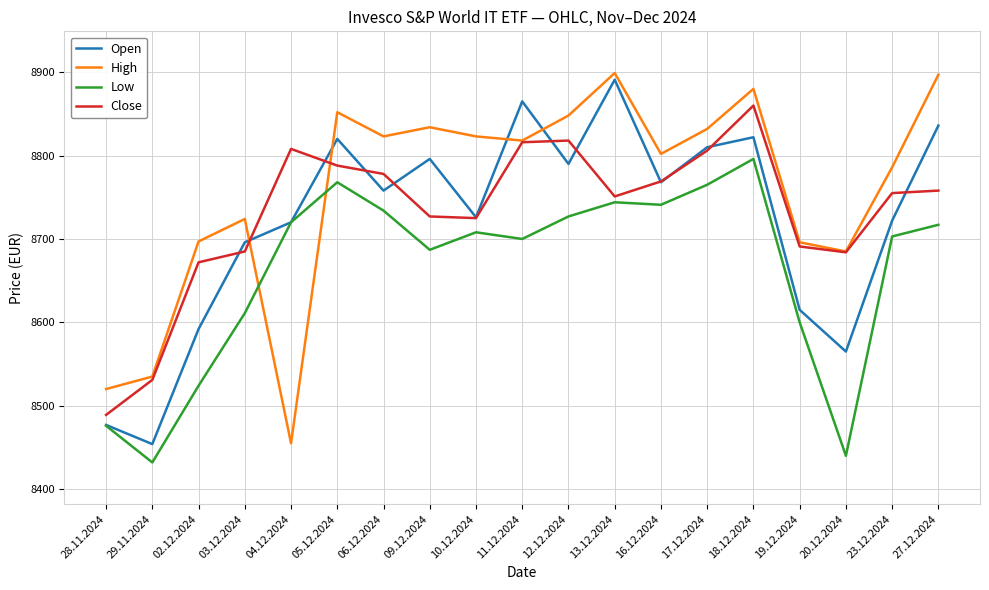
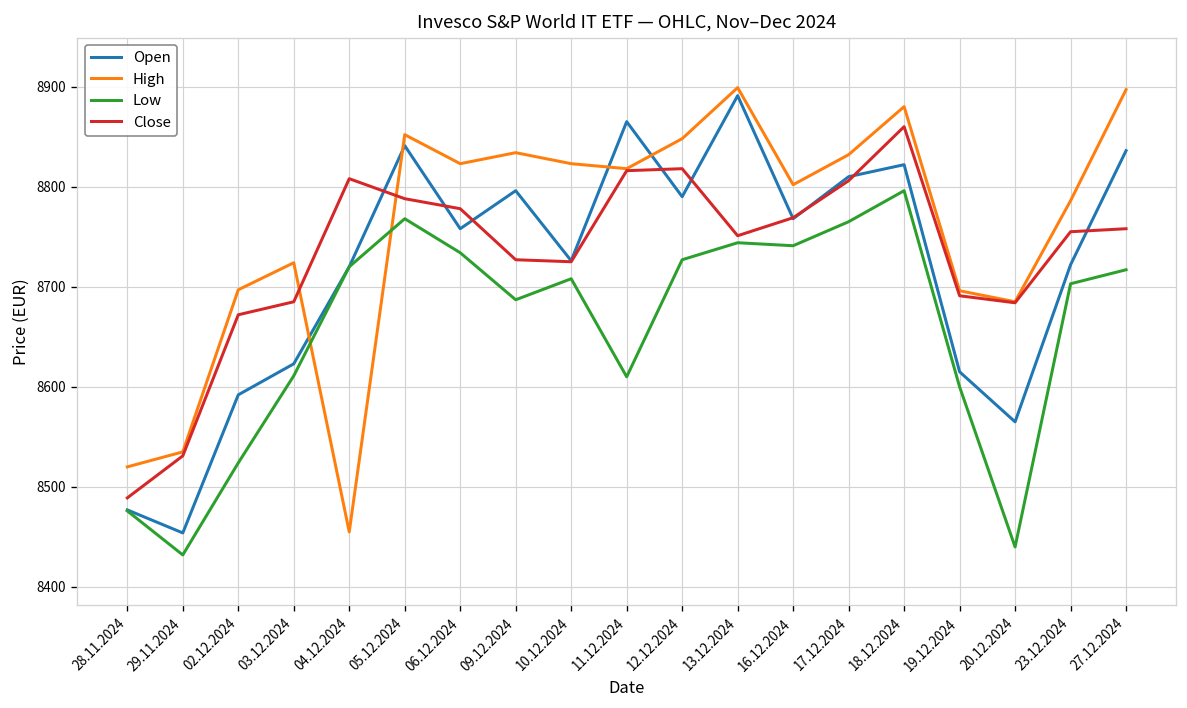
  {
    "Open": {
      "29.11.2024": 8450,
      "02.12.2024": 8590,
-     "03.12.2024": 8700,
-     "05.12.2024": 8820,
+     "03.12.2024": 8620,
+     "05.12.2024": 8840,
      "06.12.2024": 8760,
      "09.12.2024": 8800,
      "11.12.2024": 8870,
      "12.12.2024": 8790,
      "13.12.2024": 8890,
      "17.12.2024": 8810,
      "18.12.2024": 8820,
      "19.12.2024": 8620,
      "20.12.2024": 8570,
      "23.12.2024": 8720,
      "27.12.2024": 8840
    },
    "High": {
      "28.11.2024": 8520,
      "29.11.2024": 8540,
      "02.12.2024": 8700,
      "03.12.2024": 8720,
      "04.12.2024": 8460,
      "05.12.2024": 8850,
      "06.12.2024": 8820,
      "09.12.2024": 8830,
      "10.12.2024": 8820,
      "12.12.2024": 8850,
      "13.12.2024": 8900,
      "16.12.2024": 8800,
      "17.12.2024": 8830,
      "18.12.2024": 8880,
      "19.12.2024": 8700,
      "23.12.2024": 8790,
      "27.12.2024": 8900
    },
    "Low": {
      "29.11.2024": 8430,
      "02.12.2024": 8520,
      "03.12.2024": 8610,
      "05.12.2024": 8770,
      "06.12.2024": 8730,
      "09.12.2024": 8690,
      "10.12.2024": 8710,
-     "11.12.2024": 8700,
+     "11.12.2024": 8610,
      "12.12.2024": 8730,
      "13.12.2024": 8740,
      "16.12.2024": 8740,
      "17.12.2024": 8770,
      "18.12.2024": 8800,
      "19.12.2024": 8600,
      "20.12.2024": 8440,
      "23.12.2024": 8700,
      "27.12.2024": 8720
    },
    "Close": {
      "28.11.2024": 8490,
      "29.11.2024": 8530,
      "02.12.2024": 8670,
      "03.12.2024": 8690,
      "04.12.2024": 8810,
      "05.12.2024": 8790,
      "06.12.2024": 8780,
      "09.12.2024": 8730,
      "12.12.2024": 8820,
      "13.12.2024": 8750,
      "17.12.2024": 8810,
      "18.12.2024": 8860,
      "19.12.2024": 8690,
      "23.12.2024": 8760,
      "27.12.2024": 8760
    }
  }
